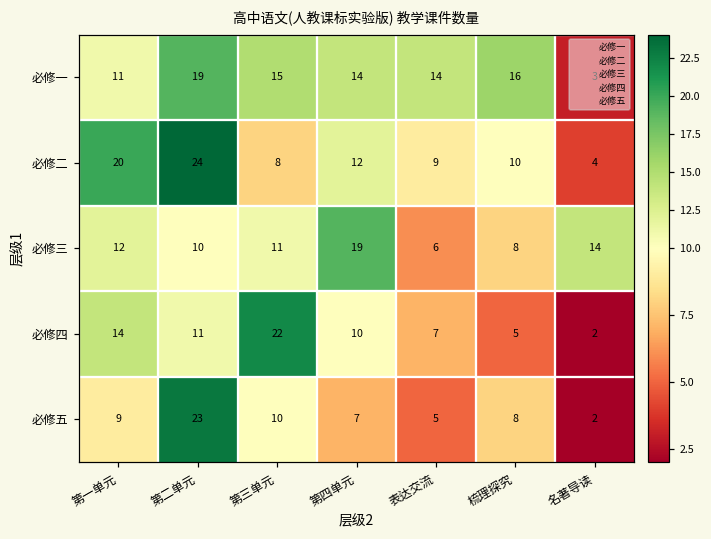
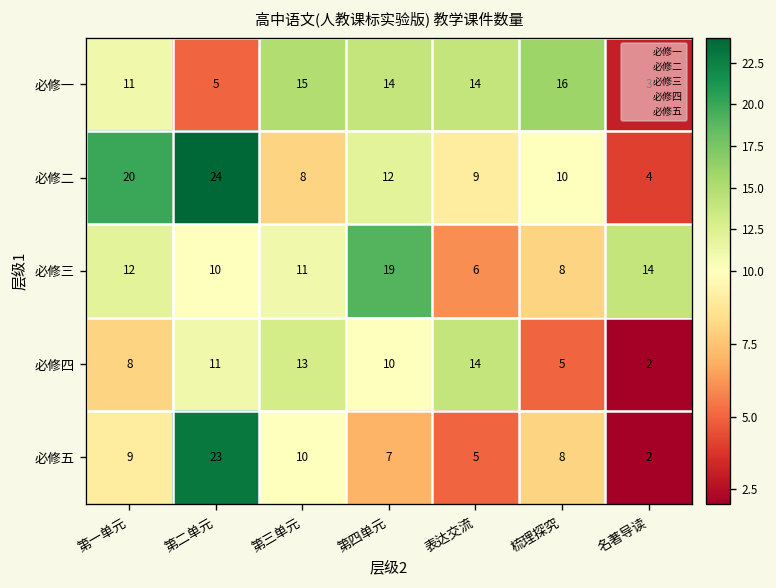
  {
    "必修一": {
      "第一单元": 11,
-     "第二单元": 19,
+     "第二单元": 5,
      "第三单元": 15,
      "第四单元": 14,
      "表达交流": 14,
      "梳理探究": 16
    },
    "必修二": {
      "第一单元": 20,
      "第二单元": 24,
      "第三单元": 8,
      "第四单元": 12,
      "表达交流": 9,
      "梳理探究": 10,
      "名著导读": 4
    },
    "必修三": {
      "第一单元": 12,
      "第二单元": 10,
      "第三单元": 11,
      "第四单元": 19,
      "表达交流": 6,
      "梳理探究": 8,
      "名著导读": 14
    },
    "必修四": {
-     "第一单元": 14,
+     "第一单元": 8,
      "第二单元": 11,
-     "第三单元": 22,
+     "第三单元": 13,
      "第四单元": 10,
-     "表达交流": 7,
+     "表达交流": 14,
      "梳理探究": 5,
      "名著导读": 2
    },
    "必修五": {
      "第一单元": 9,
      "第二单元": 23,
      "第三单元": 10,
      "第四单元": 7,
      "表达交流": 5,
      "梳理探究": 8,
      "名著导读": 2
    }
  }
